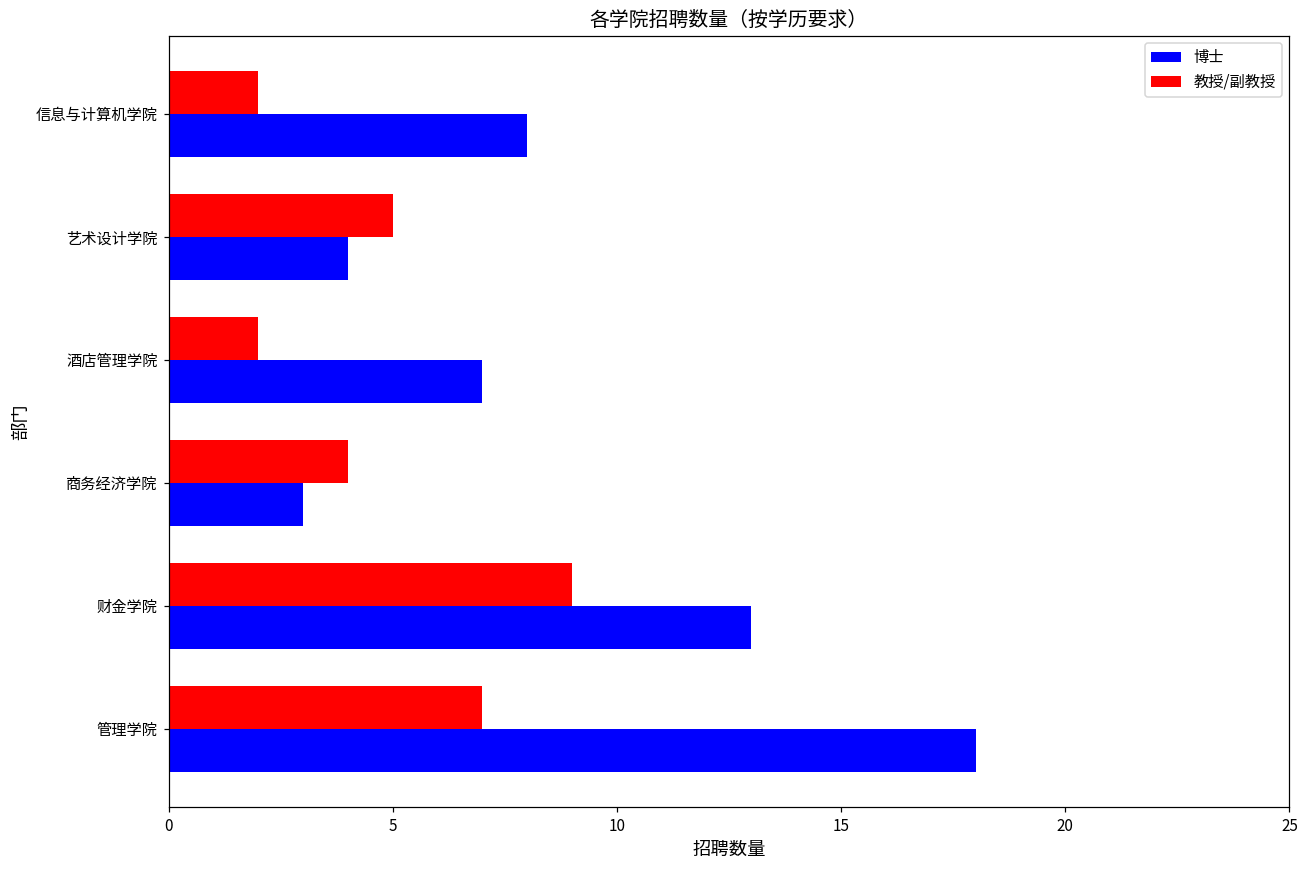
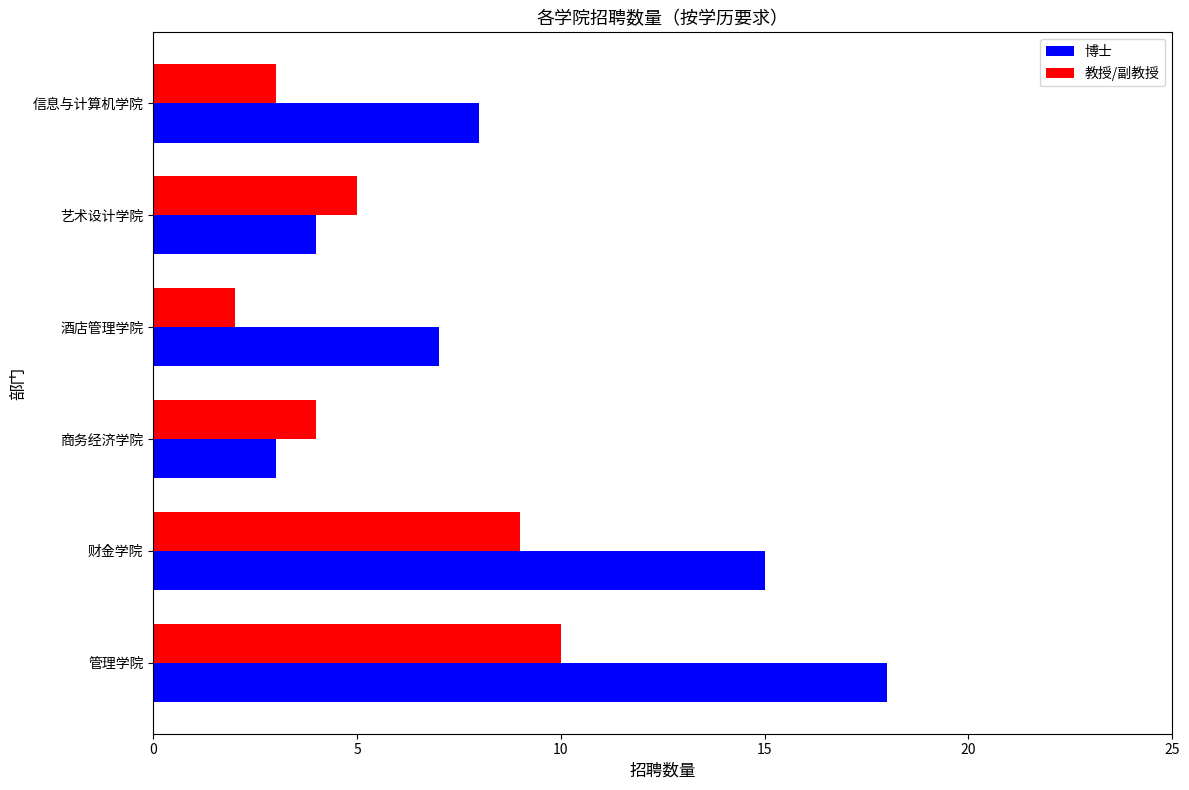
  {
    "博士": {
      "信息与计算机学院": 8,
      "艺术设计学院": 4,
      "酒店管理学院": 7,
      "商务经济学院": 3,
-     "财金学院": 13,
+     "财金学院": 15,
      "管理学院": 18
    },
    "教授/副教授": {
-     "信息与计算机学院": 2,
+     "信息与计算机学院": 3,
      "艺术设计学院": 5,
      "酒店管理学院": 2,
      "商务经济学院": 4,
      "财金学院": 9,
-     "管理学院": 7
+     "管理学院": 10
    }
  }
